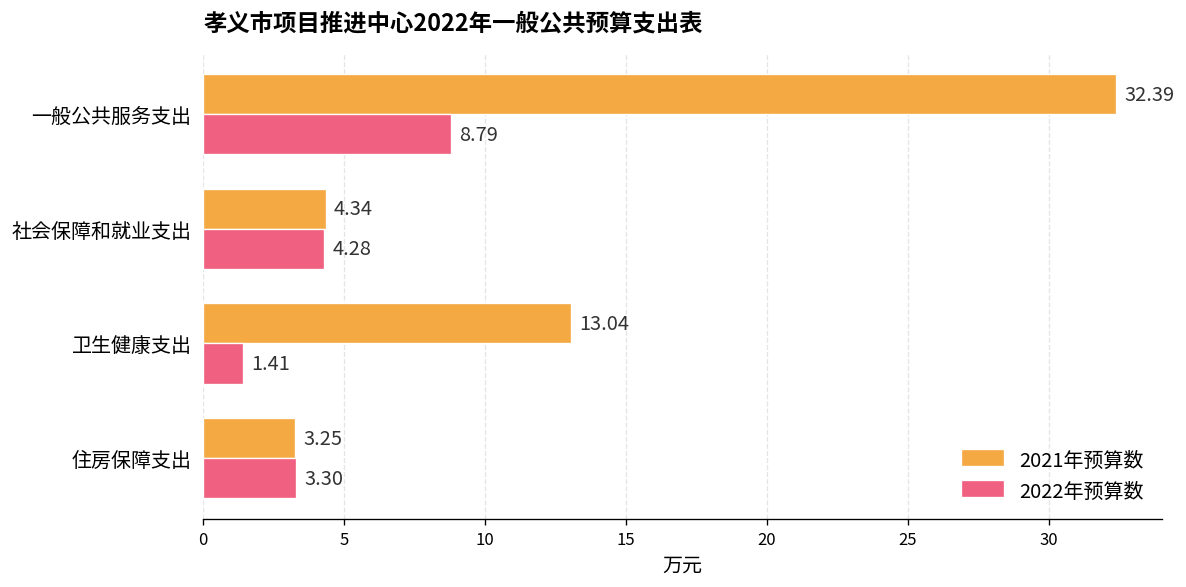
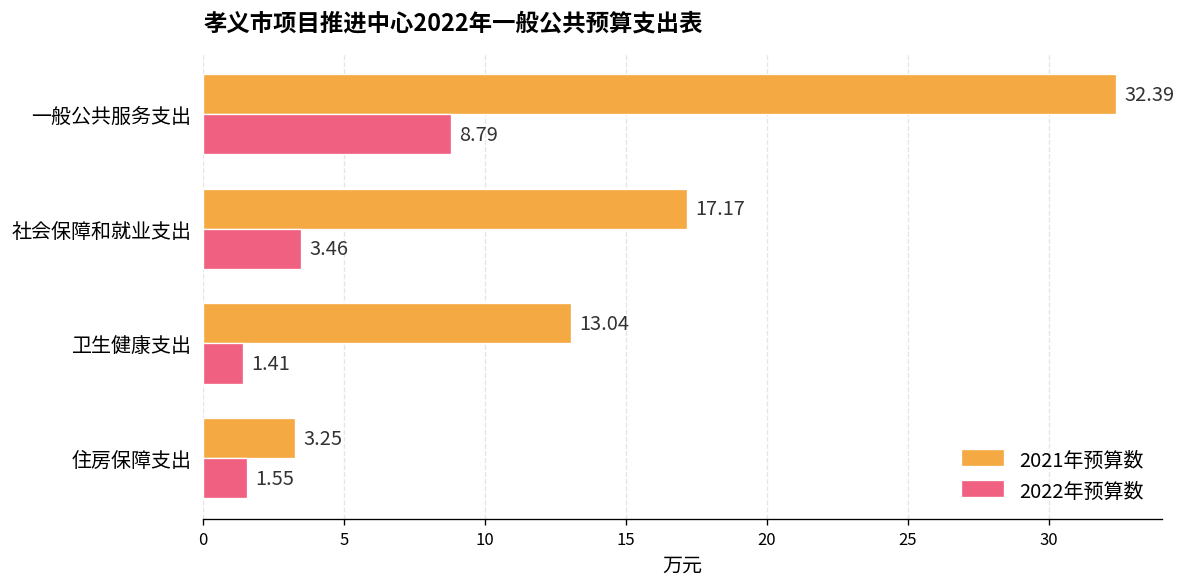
  {
    "2021年预算数": {
      "一般公共服务支出": 32.39,
-     "社会保障和就业支出": 4.34,
+     "社会保障和就业支出": 17.17,
      "卫生健康支出": 13.04,
      "住房保障支出": 3.25
    },
    "2022年预算数": {
      "一般公共服务支出": 8.79,
-     "社会保障和就业支出": 4.28,
+     "社会保障和就业支出": 3.46,
      "卫生健康支出": 1.41,
-     "住房保障支出": 3.30
+     "住房保障支出": 1.55
    }
  }
